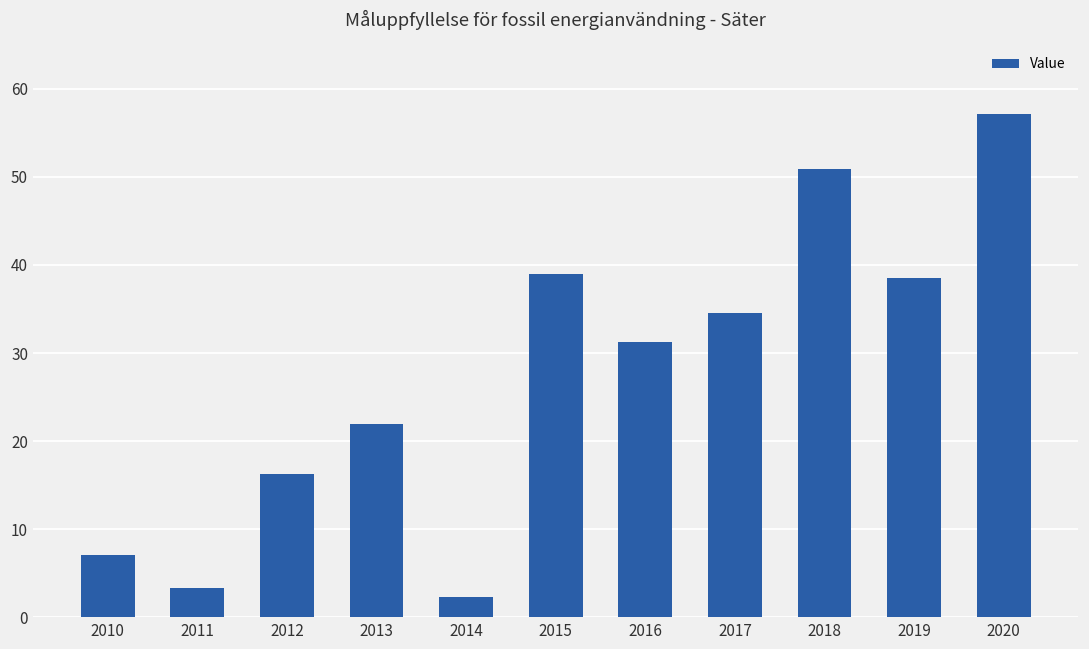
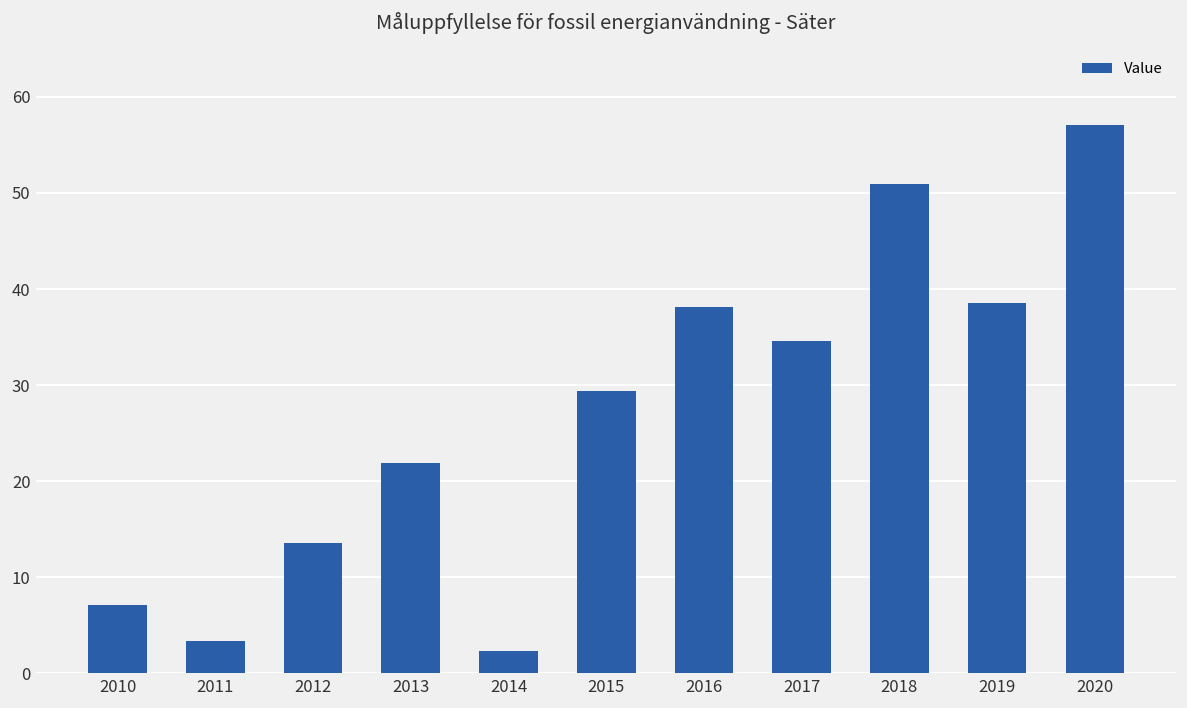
  {
    "2010": 7,
    "2011": 3,
-   "2012": 16,
+   "2012": 14,
    "2013": 22,
    "2014": 2,
-   "2015": 39,
-   "2016": 31,
+   "2015": 29,
+   "2016": 38,
    "2017": 35,
    "2018": 51,
    "2019": 39,
    "2020": 57
  }
